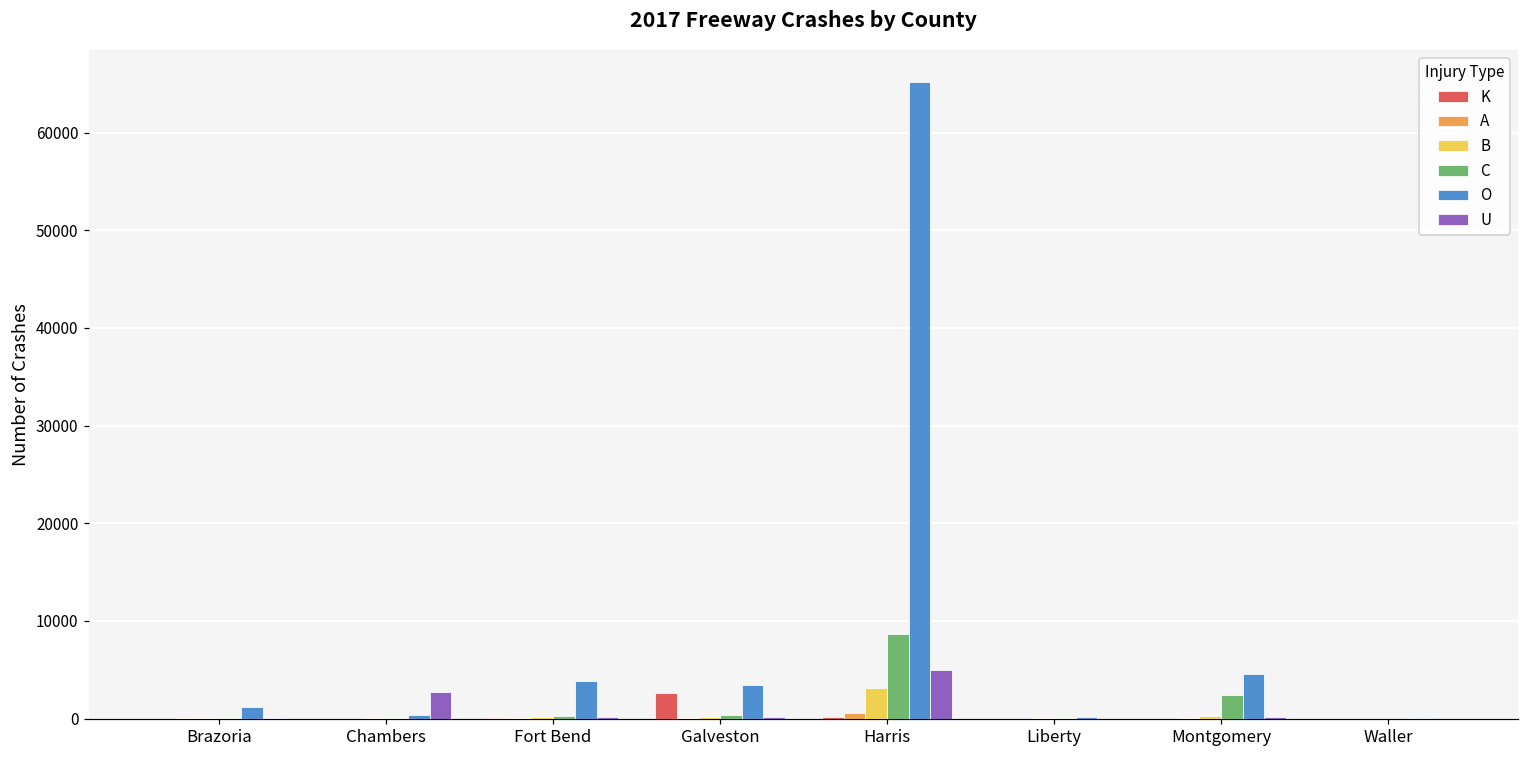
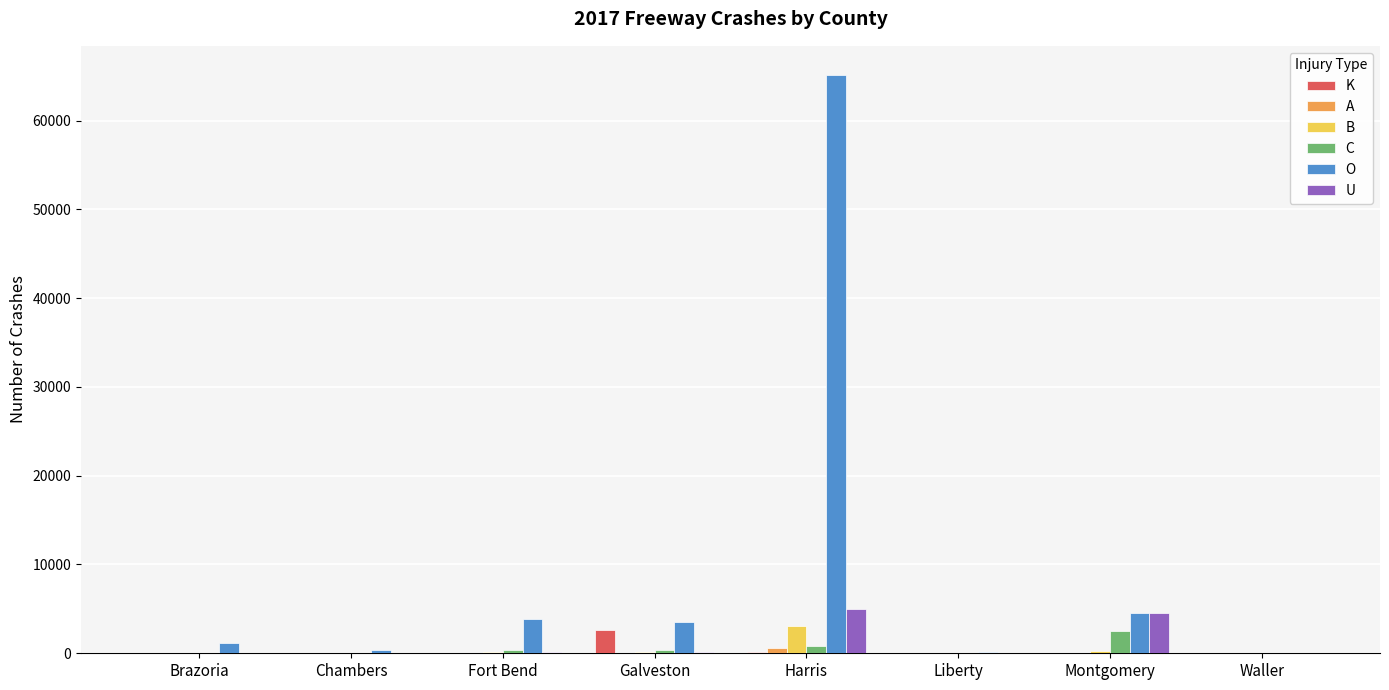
  {
    "K": {
      "Chambers": 0,
      "Galveston": 3000
    },
    "C": {
      "Fort Bend": 0,
      "Galveston": 0,
-     "Harris": 9000,
+     "Harris": 1000,
      "Montgomery": 2000
    },
    "O": {
      "Brazoria": 1000,
      "Chambers": 0,
      "Fort Bend": 4000,
      "Galveston": 3000,
      "Harris": 65000,
      "Montgomery": 5000
    },
    "U": {
-     "Chambers": 3000,
+     "Chambers": 0,
      "Harris": 5000,
-     "Montgomery": 0,
+     "Montgomery": 5000,
      "Waller": 0
    }
  }
